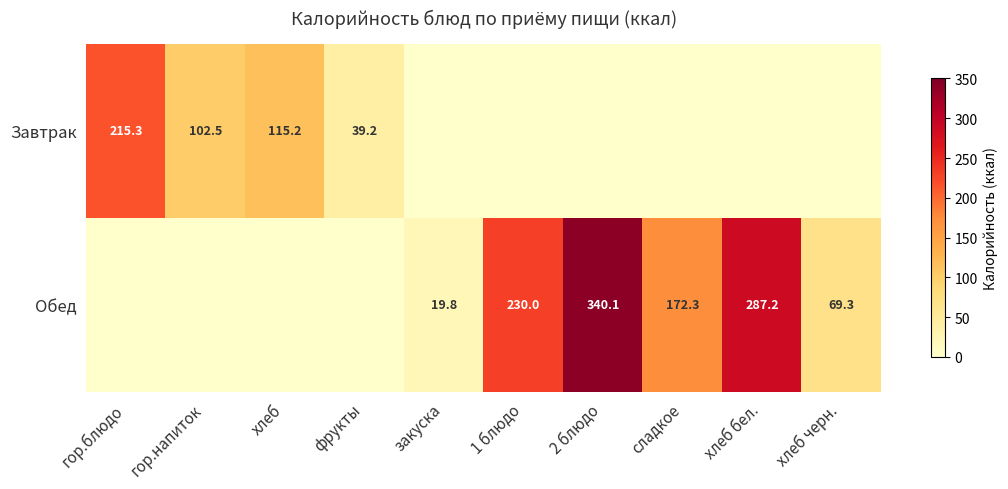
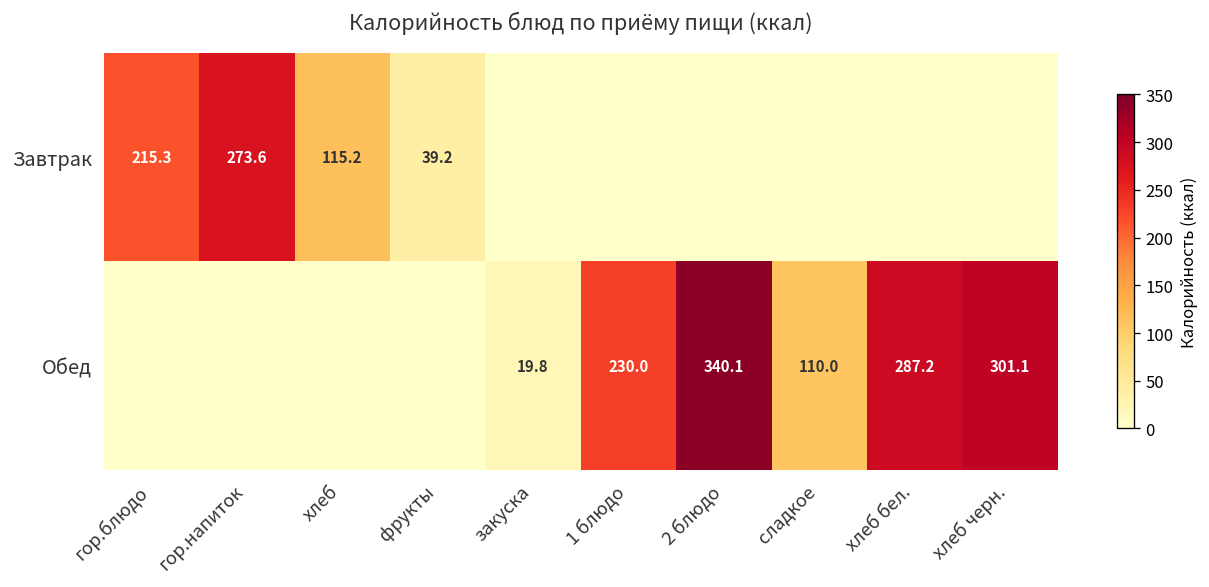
  {
    "Завтрак": {
      "гор.блюдо": 215.3,
-     "гор.напиток": 102.5,
+     "гор.напиток": 273.6,
      "хлеб": 115.2,
      "фрукты": 39.2
    },
    "Обед": {
      "закуска": 19.8,
      "1 блюдо": 230.0,
      "2 блюдо": 340.1,
-     "сладкое": 172.3,
+     "сладкое": 110.0,
      "хлеб бел.": 287.2,
-     "хлеб черн.": 69.3
+     "хлеб черн.": 301.1
    }
  }
